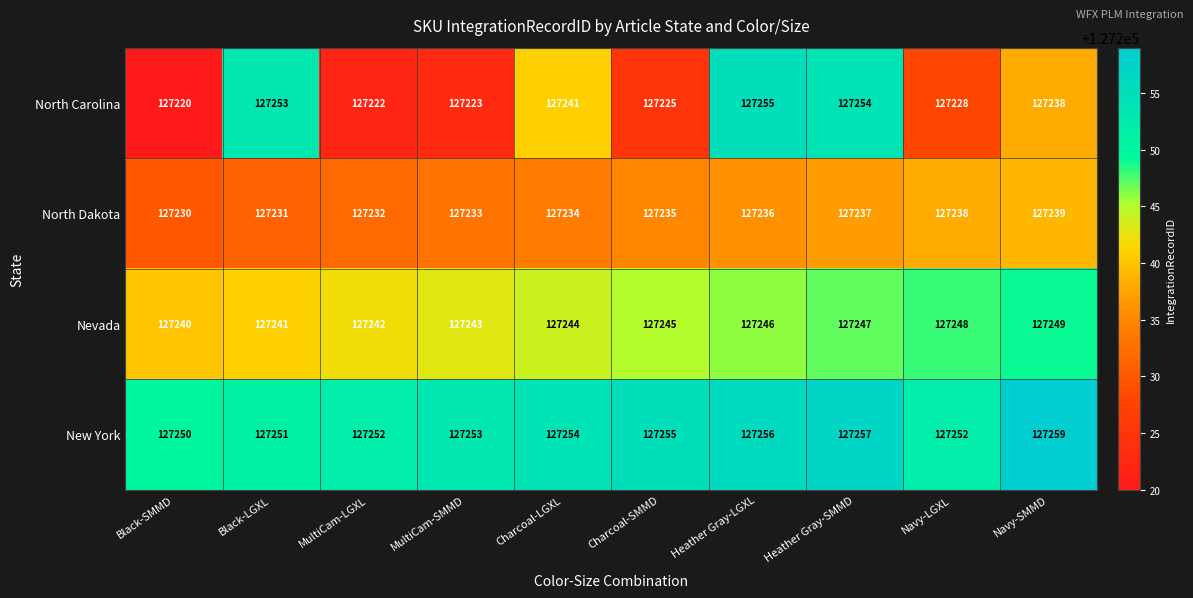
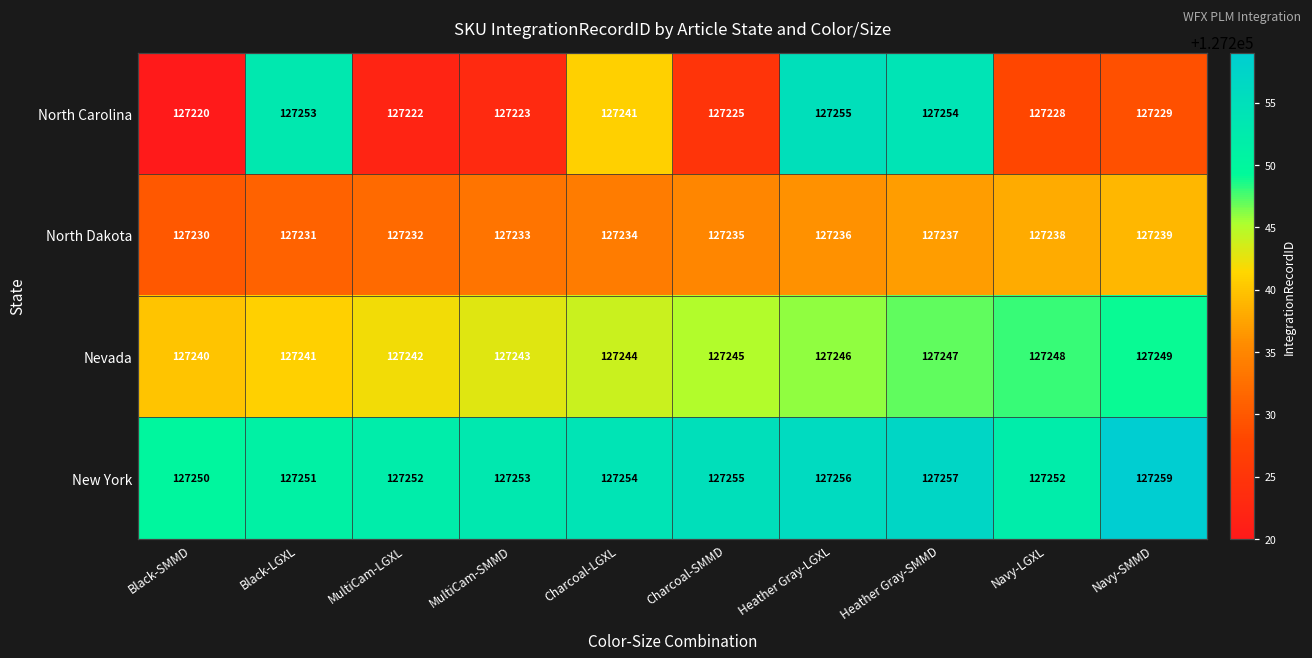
  {
    "North Carolina": {
      "Black-SMMD": 127220,
      "Black-LGXL": 127253,
      "MultiCam-LGXL": 127222,
      "MultiCam-SMMD": 127223,
      "Charcoal-LGXL": 127241,
      "Charcoal-SMMD": 127225,
      "Heather Gray-LGXL": 127255,
      "Heather Gray-SMMD": 127254,
      "Navy-LGXL": 127228,
-     "Navy-SMMD": 127238
+     "Navy-SMMD": 127229
    },
    "North Dakota": {
      "Black-SMMD": 127230,
      "Black-LGXL": 127231,
      "MultiCam-LGXL": 127232,
      "MultiCam-SMMD": 127233,
      "Charcoal-LGXL": 127234,
      "Charcoal-SMMD": 127235,
      "Heather Gray-LGXL": 127236,
      "Heather Gray-SMMD": 127237,
      "Navy-LGXL": 127238,
      "Navy-SMMD": 127239
    },
    "Nevada": {
      "Black-SMMD": 127240,
      "Black-LGXL": 127241,
      "MultiCam-LGXL": 127242,
      "MultiCam-SMMD": 127243,
      "Charcoal-LGXL": 127244,
      "Charcoal-SMMD": 127245,
      "Heather Gray-LGXL": 127246,
      "Heather Gray-SMMD": 127247,
      "Navy-LGXL": 127248,
      "Navy-SMMD": 127249
    },
    "New York": {
      "Black-SMMD": 127250,
      "Black-LGXL": 127251,
      "MultiCam-LGXL": 127252,
      "MultiCam-SMMD": 127253,
      "Charcoal-LGXL": 127254,
      "Charcoal-SMMD": 127255,
      "Heather Gray-LGXL": 127256,
      "Heather Gray-SMMD": 127257,
      "Navy-LGXL": 127252,
      "Navy-SMMD": 127259
    }
  }
